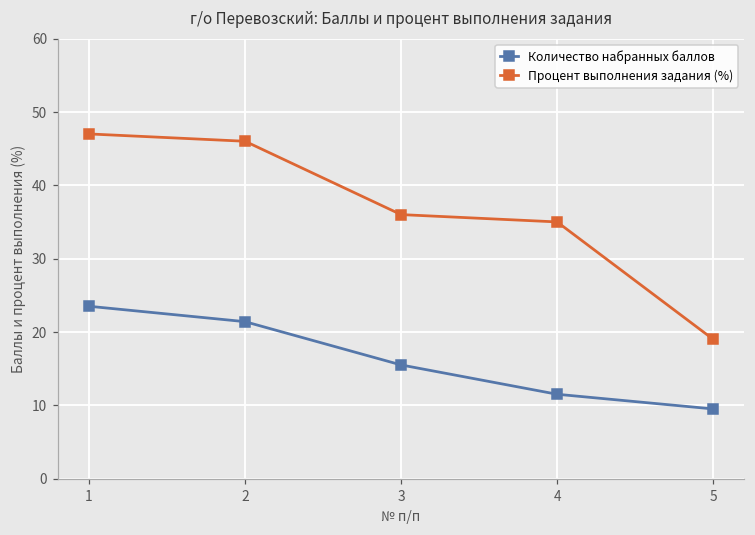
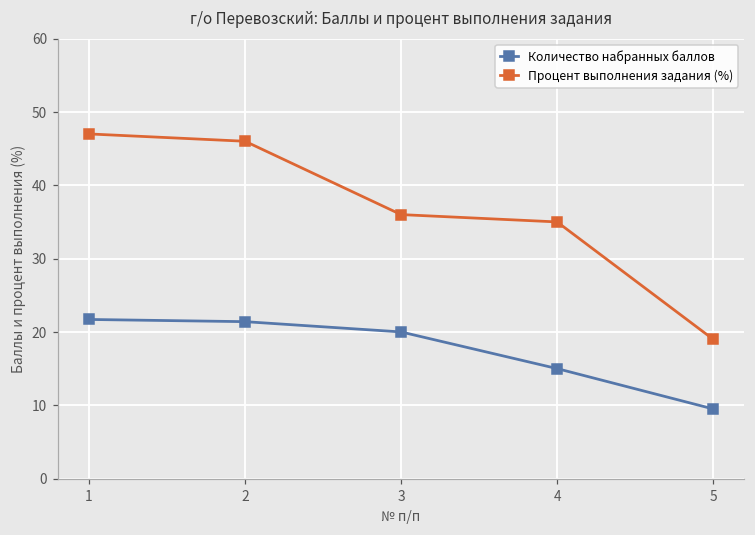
  {
    "Количество набранных баллов": {
-     "1": 24,
+     "1": 22,
      "2": 21,
-     "3": 16,
-     "4": 12,
+     "3": 20,
+     "4": 15,
      "5": 10
    },
    "Процент выполнения задания (%)": {
      "1": 47,
      "2": 46,
      "3": 36,
      "4": 35,
      "5": 19
    }
  }
